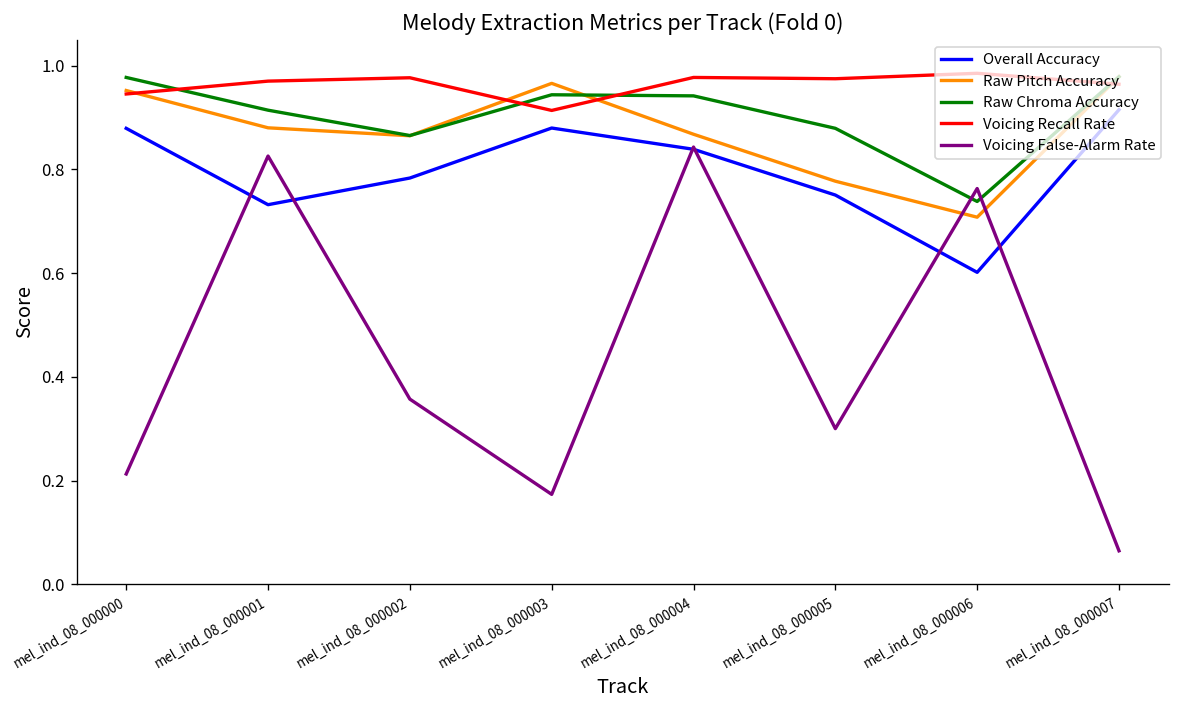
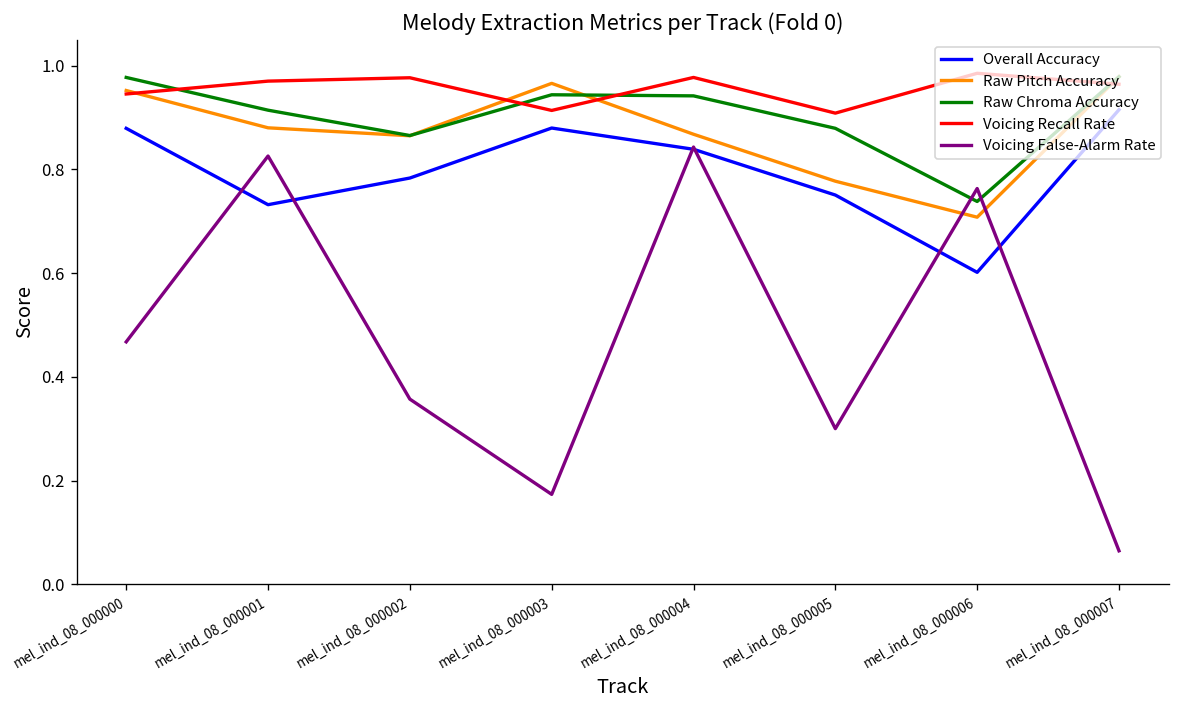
  {
    "Overall Accuracy": {
      "mel_ind_08_000000": 0.88,
      "mel_ind_08_000001": 0.73,
      "mel_ind_08_000002": 0.78,
      "mel_ind_08_000003": 0.88,
      "mel_ind_08_000005": 0.75,
      "mel_ind_08_000006": 0.60
    },
    "Raw Pitch Accuracy": {
      "mel_ind_08_000000": 0.95,
      "mel_ind_08_000001": 0.88,
      "mel_ind_08_000003": 0.97,
      "mel_ind_08_000004": 0.87,
      "mel_ind_08_000005": 0.78,
      "mel_ind_08_000006": 0.71
    },
    "Raw Chroma Accuracy": {
      "mel_ind_08_000000": 0.98,
      "mel_ind_08_000001": 0.91,
      "mel_ind_08_000003": 0.94,
      "mel_ind_08_000004": 0.94,
      "mel_ind_08_000005": 0.88,
      "mel_ind_08_000006": 0.74
    },
    "Voicing Recall Rate": {
      "mel_ind_08_000000": 0.95,
      "mel_ind_08_000001": 0.97,
      "mel_ind_08_000002": 0.98,
      "mel_ind_08_000003": 0.91,
      "mel_ind_08_000004": 0.98,
-     "mel_ind_08_000005": 0.97
+     "mel_ind_08_000005": 0.91
    },
    "Voicing False-Alarm Rate": {
-     "mel_ind_08_000000": 0.21,
+     "mel_ind_08_000000": 0.47,
      "mel_ind_08_000001": 0.83,
      "mel_ind_08_000002": 0.36,
      "mel_ind_08_000003": 0.17,
      "mel_ind_08_000005": 0.30,
      "mel_ind_08_000006": 0.76,
      "mel_ind_08_000007": 0.06
    }
  }
